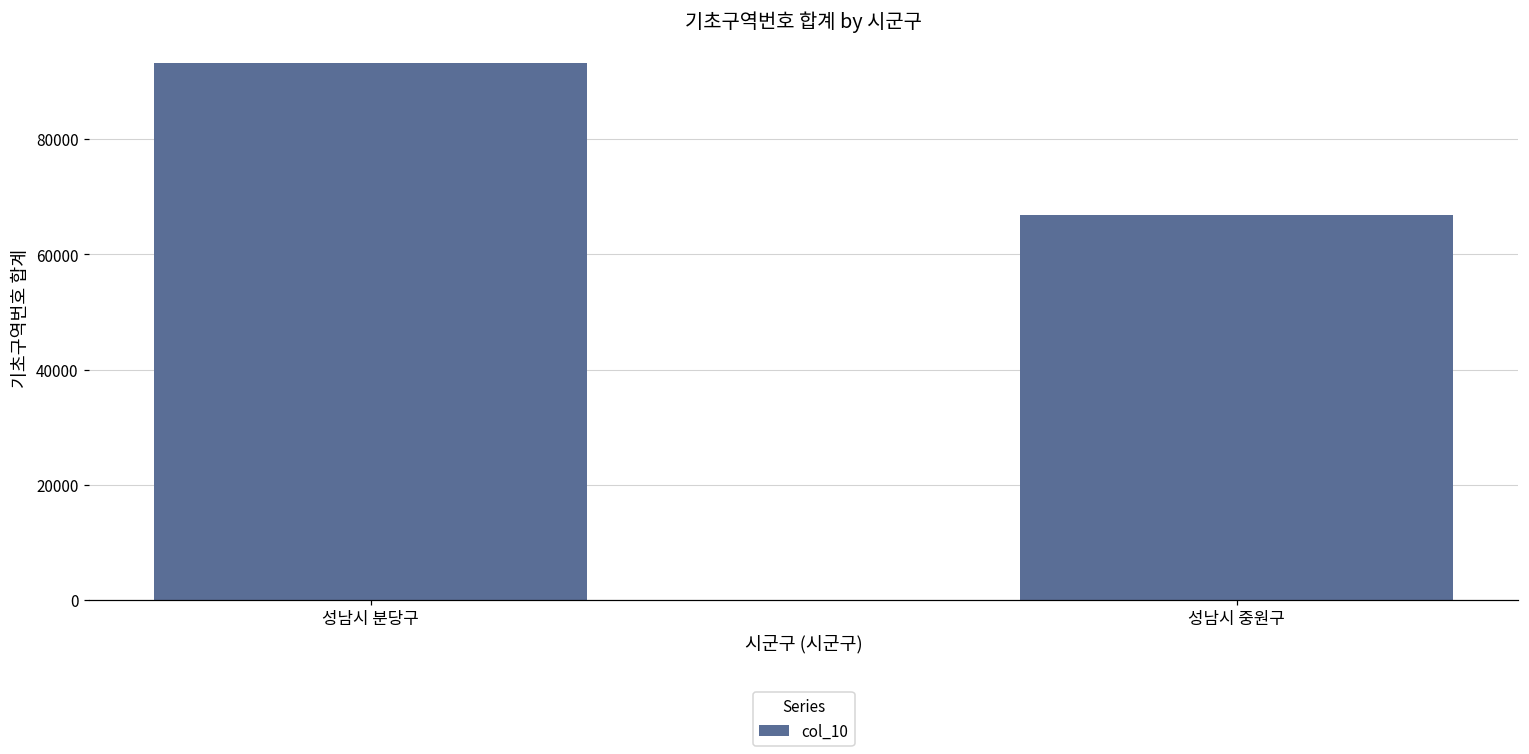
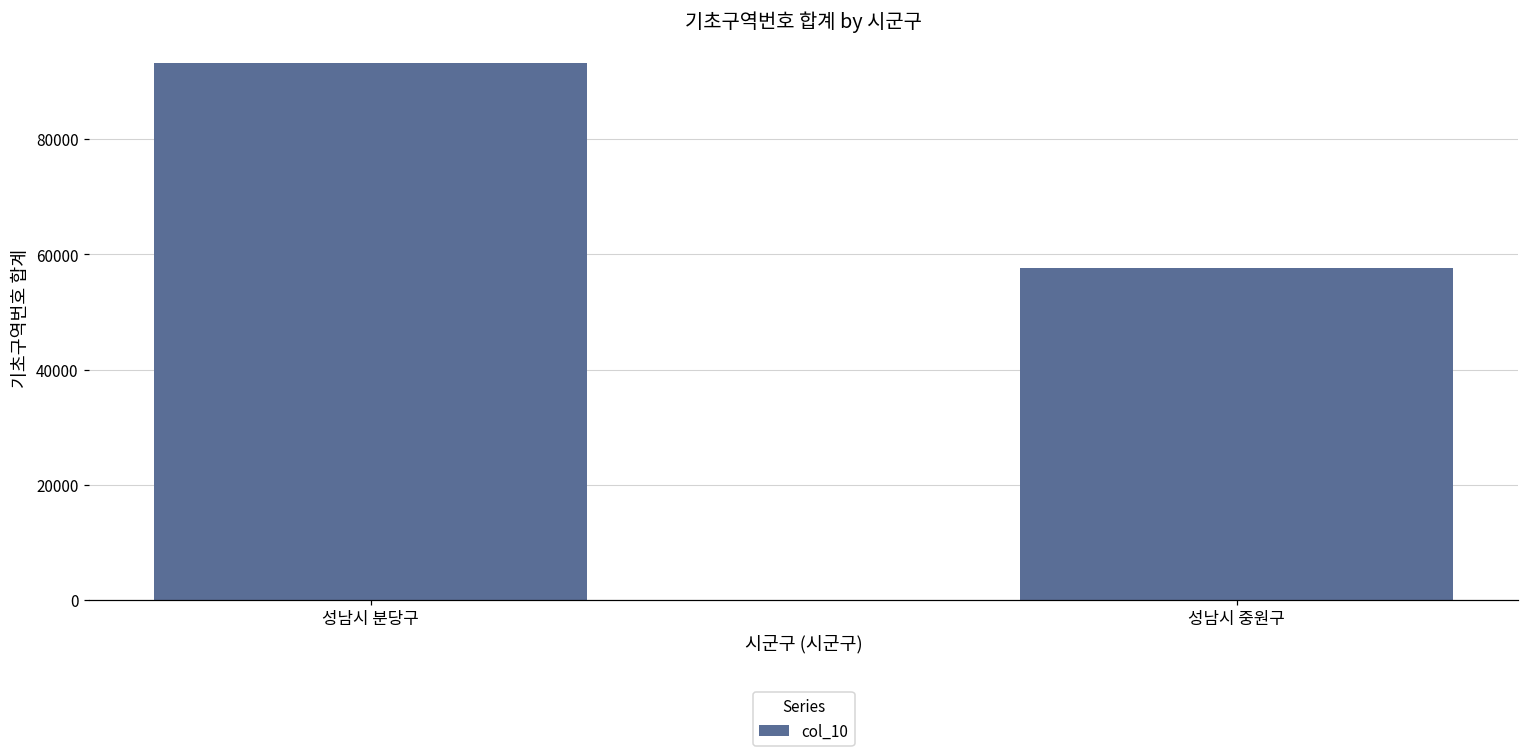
  {
    "성남시 분당구": 93000,
-   "성남시 중원구": 67000
+   "성남시 중원구": 58000
  }
